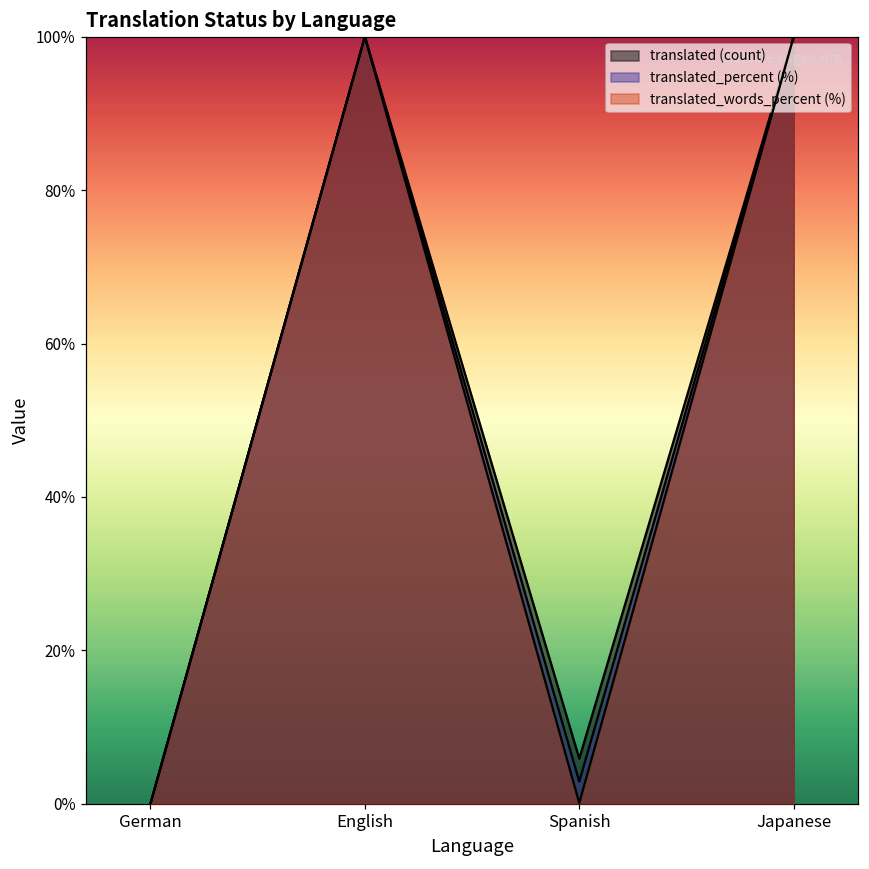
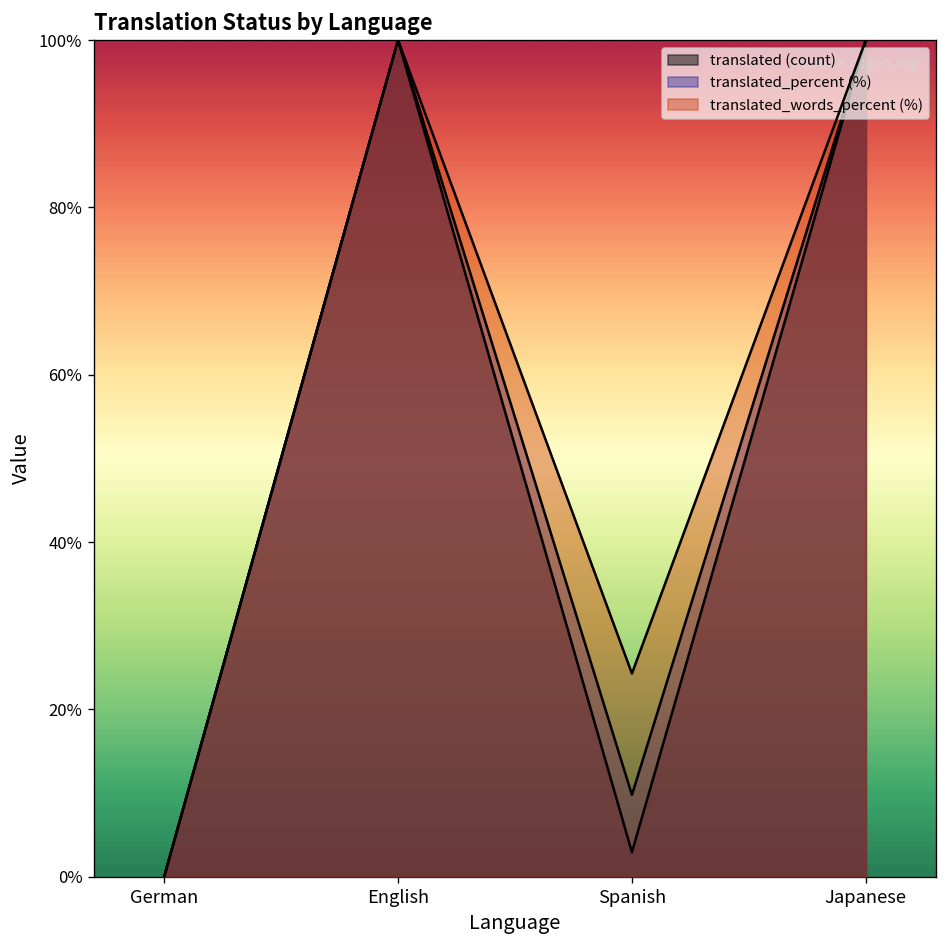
  {
    "translated (count)": {
-     "Spanish": "6%"
+     "Spanish": "3%"
    },
    "translated_percent (%)": {
-     "Spanish": "3%"
+     "Spanish": "10%"
    },
    "translated_words_percent (%)": {
-     "Spanish": "0%"
+     "Spanish": "24%"
    }
  }
